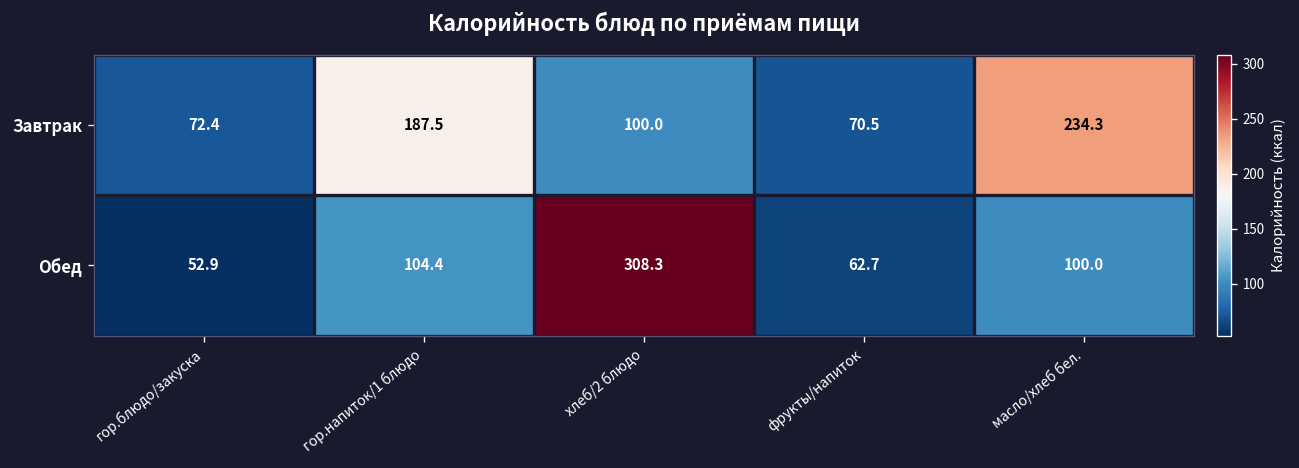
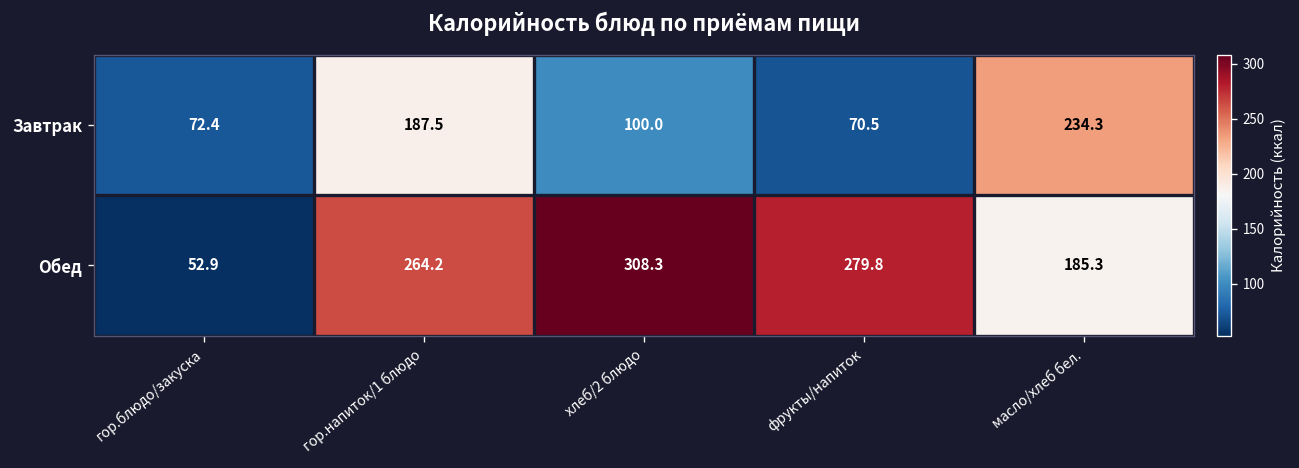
  {
    "Завтрак": {
      "гор.блюдо/закуска": 72.4,
      "гор.напиток/1 блюдо": 187.5,
      "хлеб/2 блюдо": 100.0,
      "фрукты/напиток": 70.5,
      "масло/хлеб бел.": 234.3
    },
    "Обед": {
      "гор.блюдо/закуска": 52.9,
-     "гор.напиток/1 блюдо": 104.4,
+     "гор.напиток/1 блюдо": 264.2,
      "хлеб/2 блюдо": 308.3,
-     "фрукты/напиток": 62.7,
-     "масло/хлеб бел.": 100.0
+     "фрукты/напиток": 279.8,
+     "масло/хлеб бел.": 185.3
    }
  }
